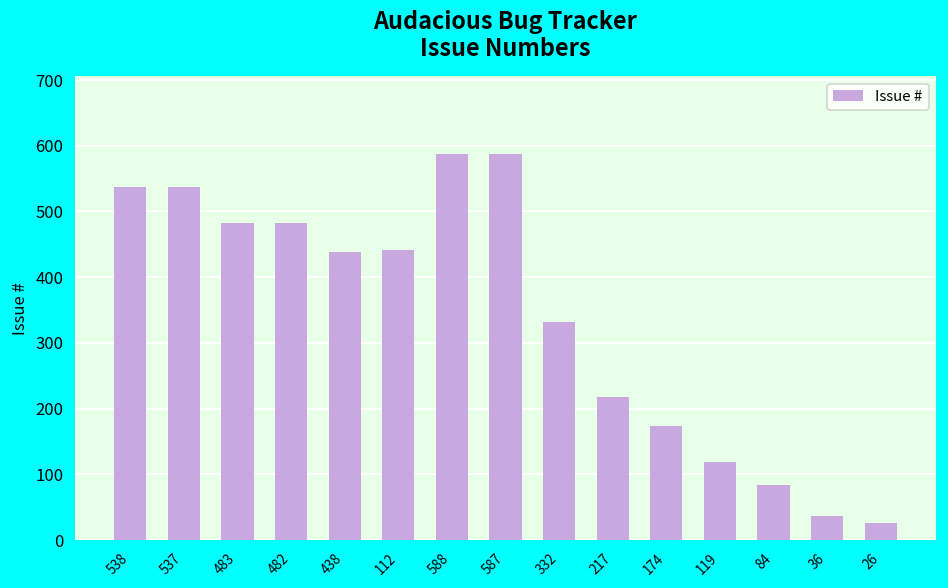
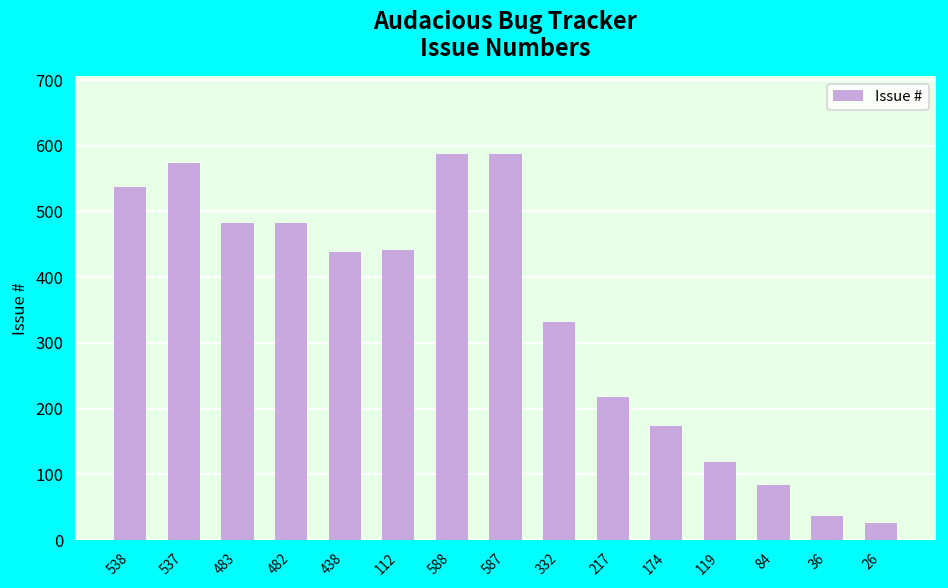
  {
    "538": 540,
-   "537": 540,
+   "537": 570,
    "483": 480,
    "482": 480,
    "438": 440,
    "112": 440,
    "588": 590,
    "587": 590,
    "332": 330,
    "217": 220,
    "174": 170,
    "119": 120,
    "84": 80,
    "36": 40,
    "26": 30
  }
